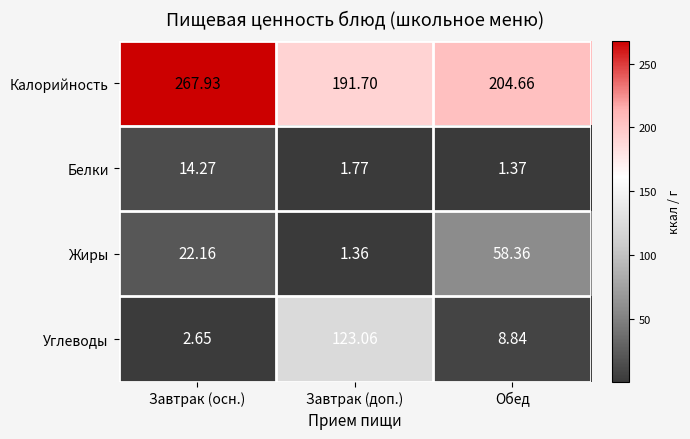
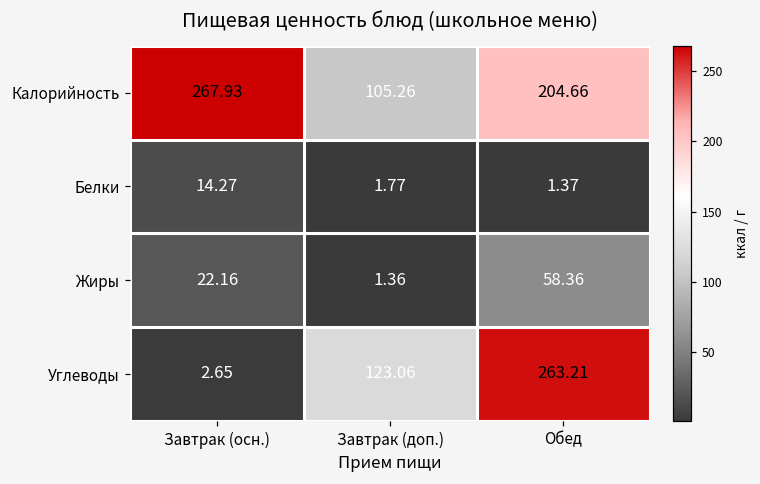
  {
    "Калорийность": {
      "Завтрак (осн.)": 267.93,
-     "Завтрак (доп.)": 191.70,
+     "Завтрак (доп.)": 105.26,
      "Обед": 204.66
    },
    "Белки": {
      "Завтрак (осн.)": 14.27,
      "Завтрак (доп.)": 1.77,
      "Обед": 1.37
    },
    "Жиры": {
      "Завтрак (осн.)": 22.16,
      "Завтрак (доп.)": 1.36,
      "Обед": 58.36
    },
    "Углеводы": {
      "Завтрак (осн.)": 2.65,
-     "Обед": 8.84
+     "Обед": 263.21
    }
  }
